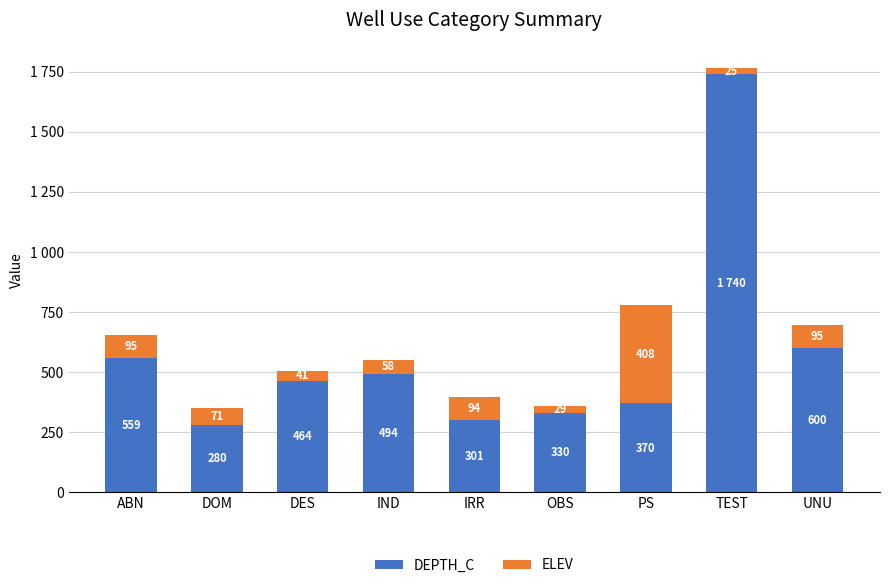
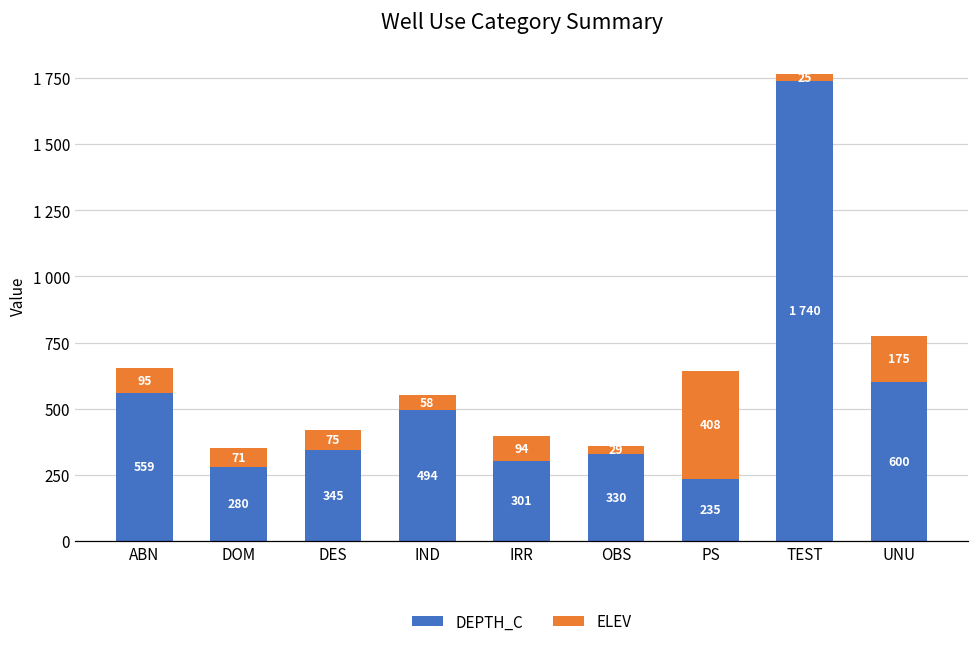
  {
    "DEPTH_C": {
      "ABN": 559,
      "DOM": 280,
-     "DES": 464,
+     "DES": 345,
      "IND": 494,
      "IRR": 301,
      "OBS": 330,
-     "PS": 370,
+     "PS": 235,
      "UNU": 600
    },
    "ELEV": {
      "ABN": 95,
      "DOM": 71,
-     "DES": 41,
+     "DES": 75,
      "IND": 58,
      "IRR": 94,
      "OBS": 29,
      "PS": 408,
      "TEST": 25,
-     "UNU": 95
+     "UNU": 175
    }
  }
